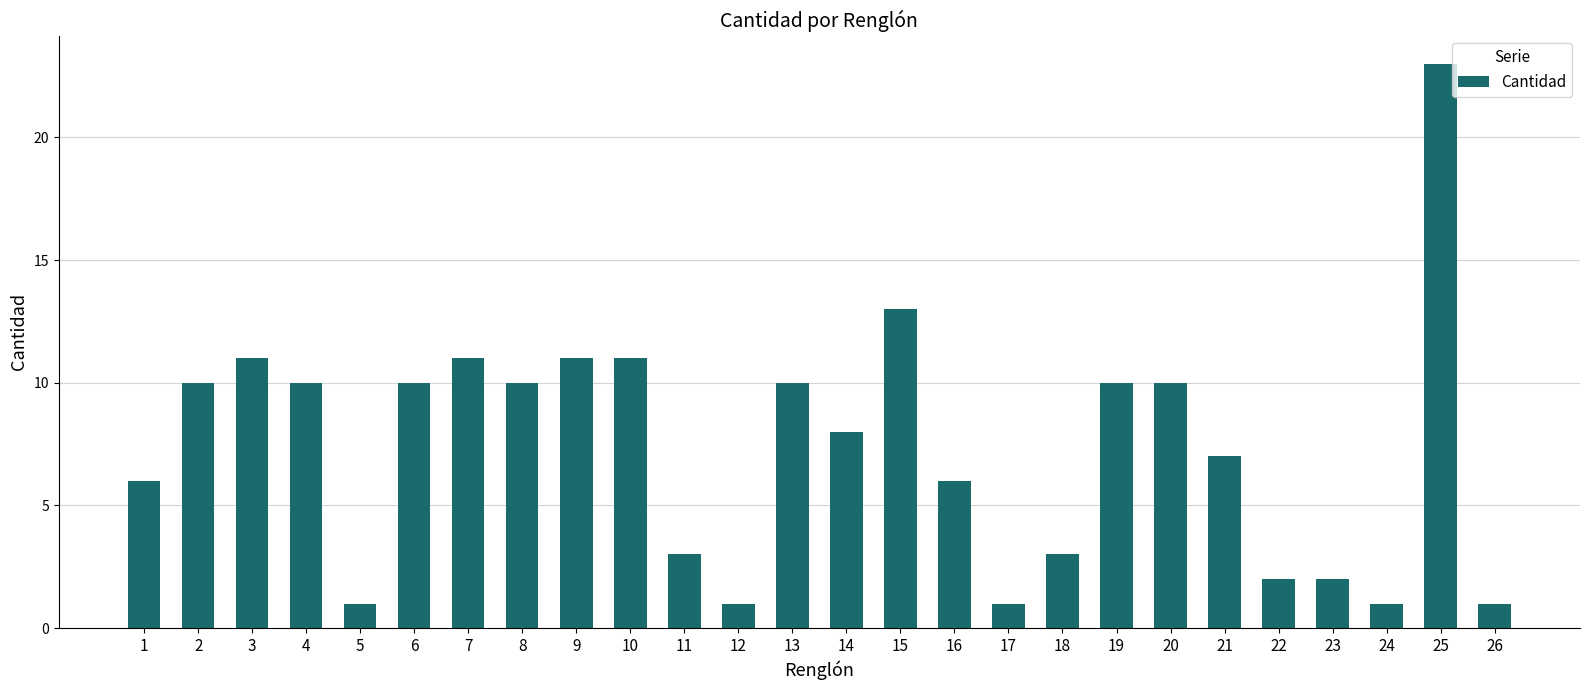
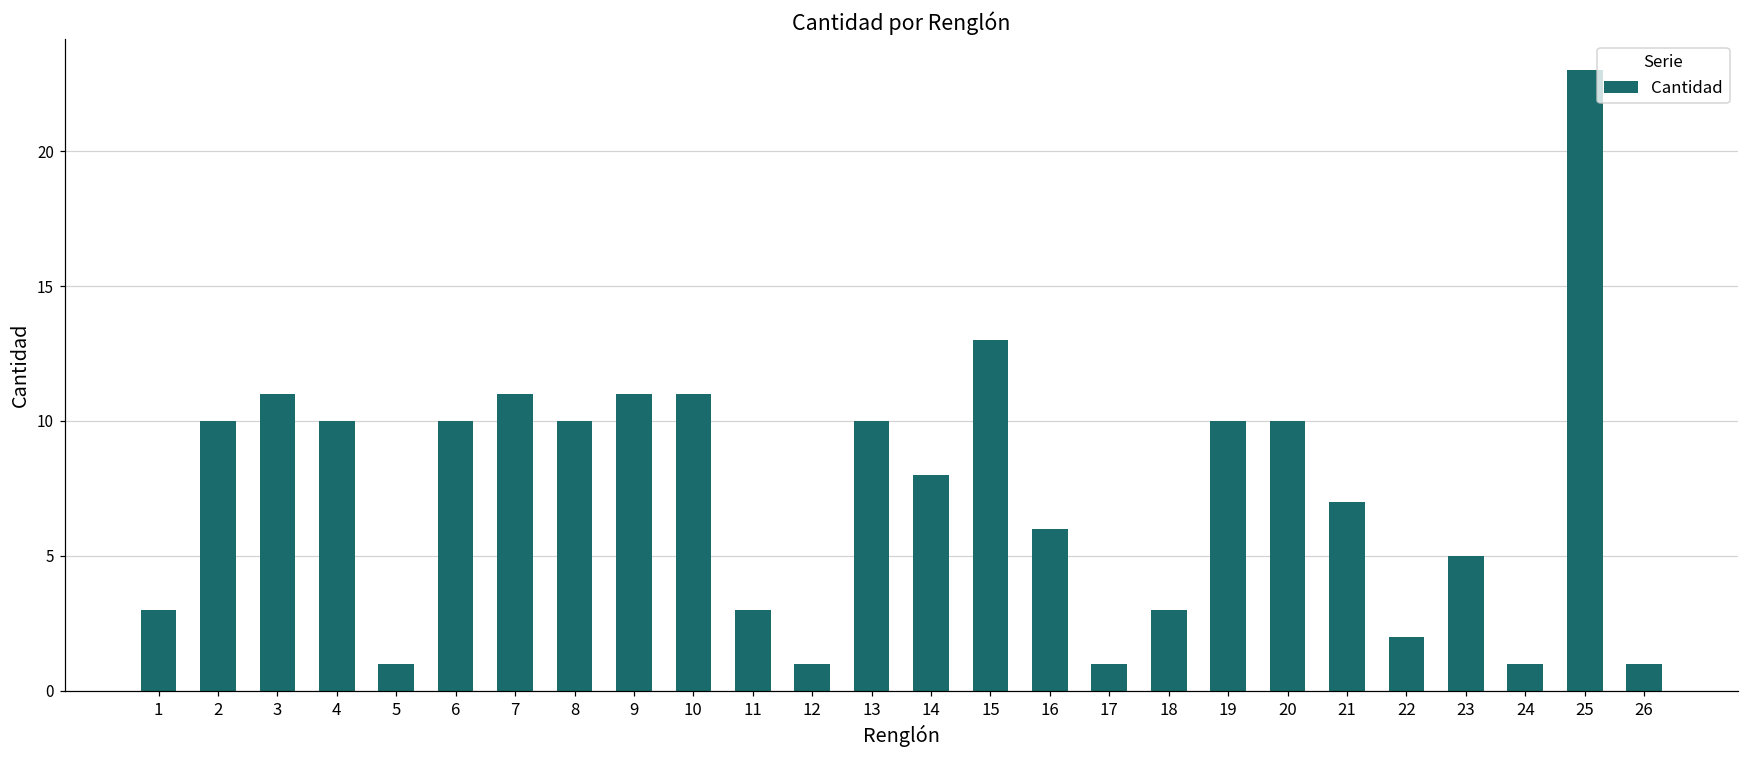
  {
-   "1": 6,
+   "1": 3,
    "2": 10,
    "3": 11,
    "4": 10,
    "5": 1,
    "6": 10,
    "7": 11,
    "8": 10,
    "9": 11,
    "10": 11,
    "11": 3,
    "12": 1,
    "13": 10,
    "14": 8,
    "15": 13,
    "16": 6,
    "17": 1,
    "18": 3,
    "19": 10,
    "20": 10,
    "21": 7,
    "22": 2,
-   "23": 2,
+   "23": 5,
    "24": 1,
    "25": 23,
    "26": 1
  }
